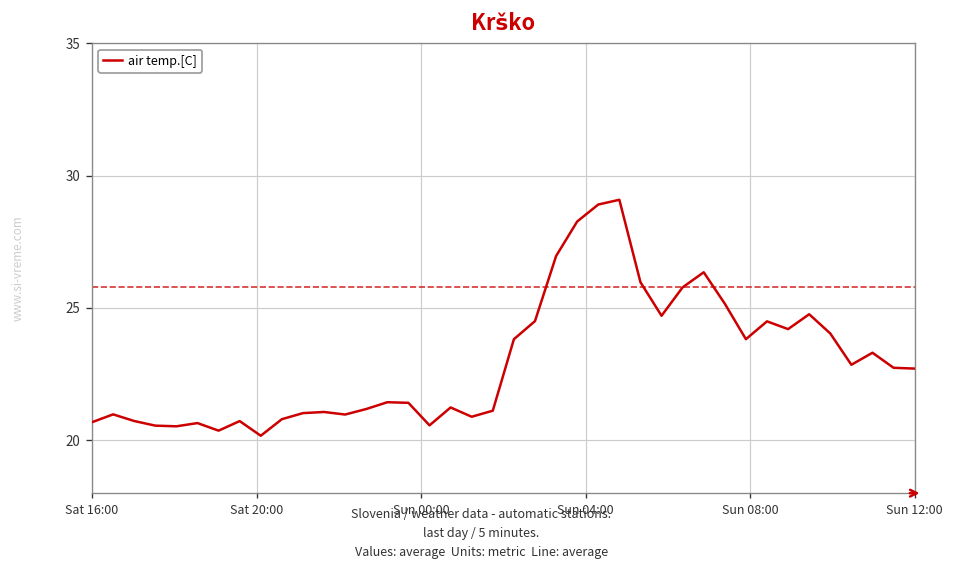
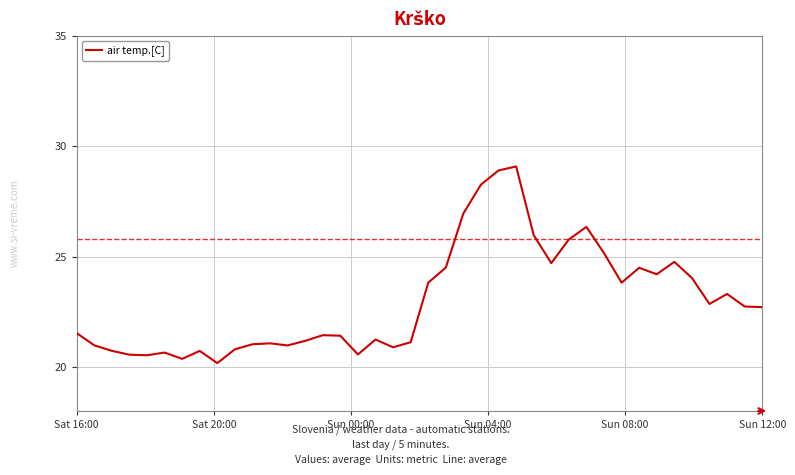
  {
-   "Sat 16:00": 20.7,
+   "Sat 16:00": 21.5,
    "Sun 12:00": 22.7
  }
